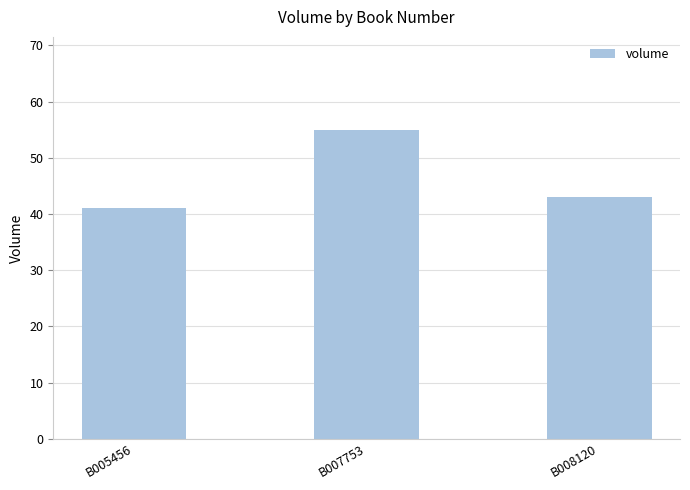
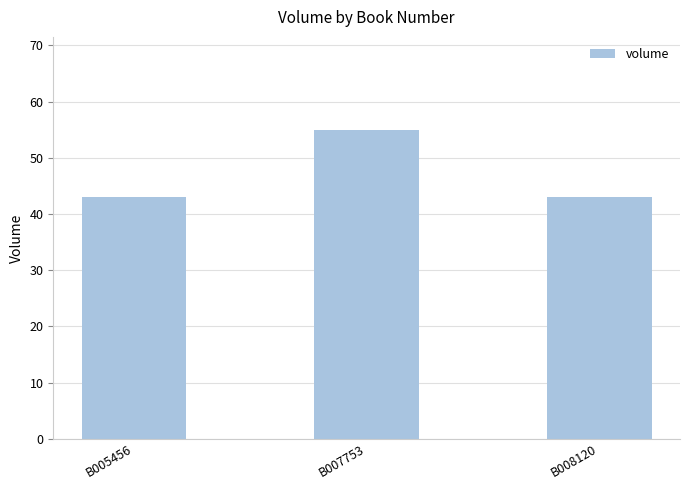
  {
-   "B005456": 41,
+   "B005456": 43,
    "B007753": 55,
    "B008120": 43
  }
